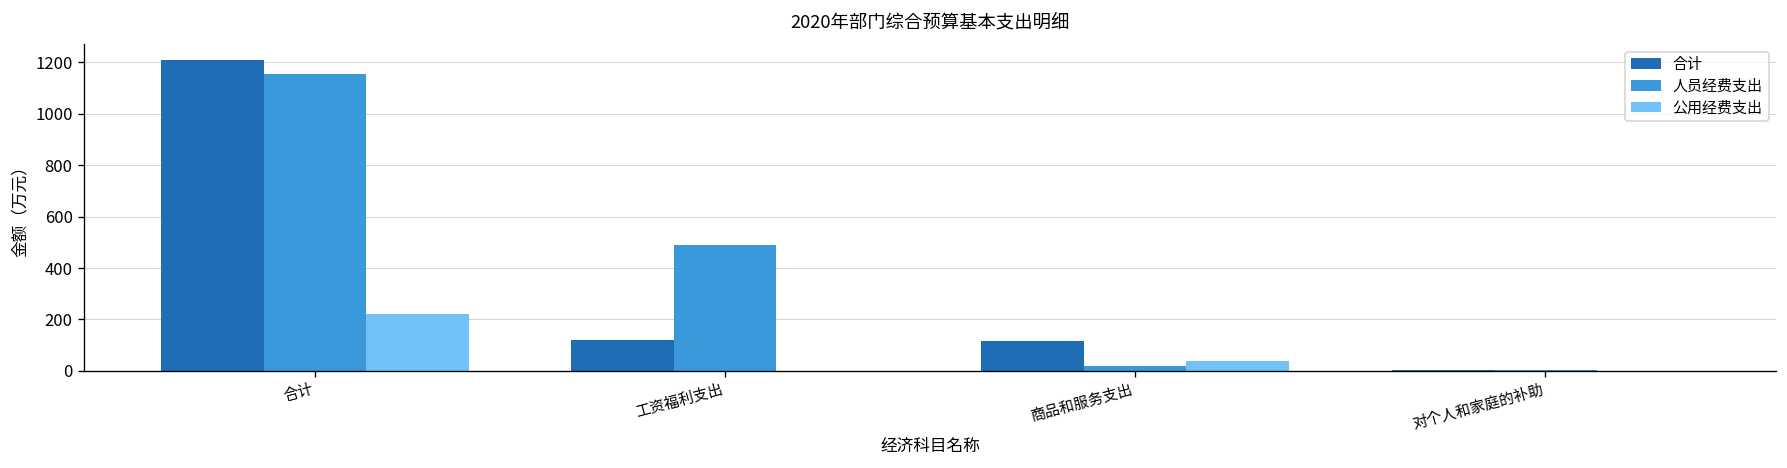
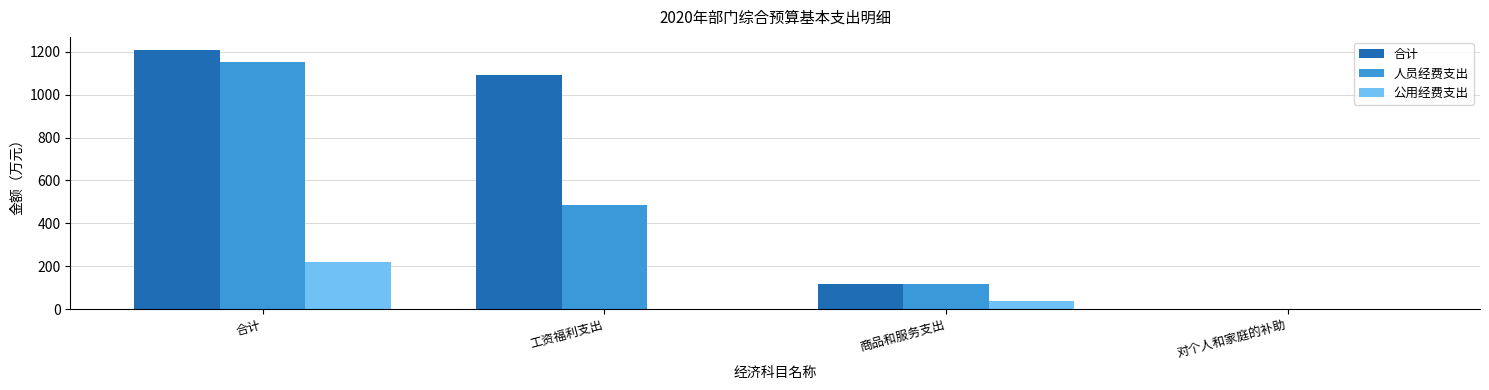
  {
    "合计": {
      "合计": 1210,
-     "工资福利支出": 120,
+     "工资福利支出": 1090,
      "商品和服务支出": 120
    },
    "人员经费支出": {
      "合计": 1150,
      "工资福利支出": 490,
-     "商品和服务支出": 20
+     "商品和服务支出": 120
    },
    "公用经费支出": {
      "合计": 220,
      "工资福利支出": 0,
      "商品和服务支出": 40,
      "对个人和家庭的补助": 0
    }
  }
